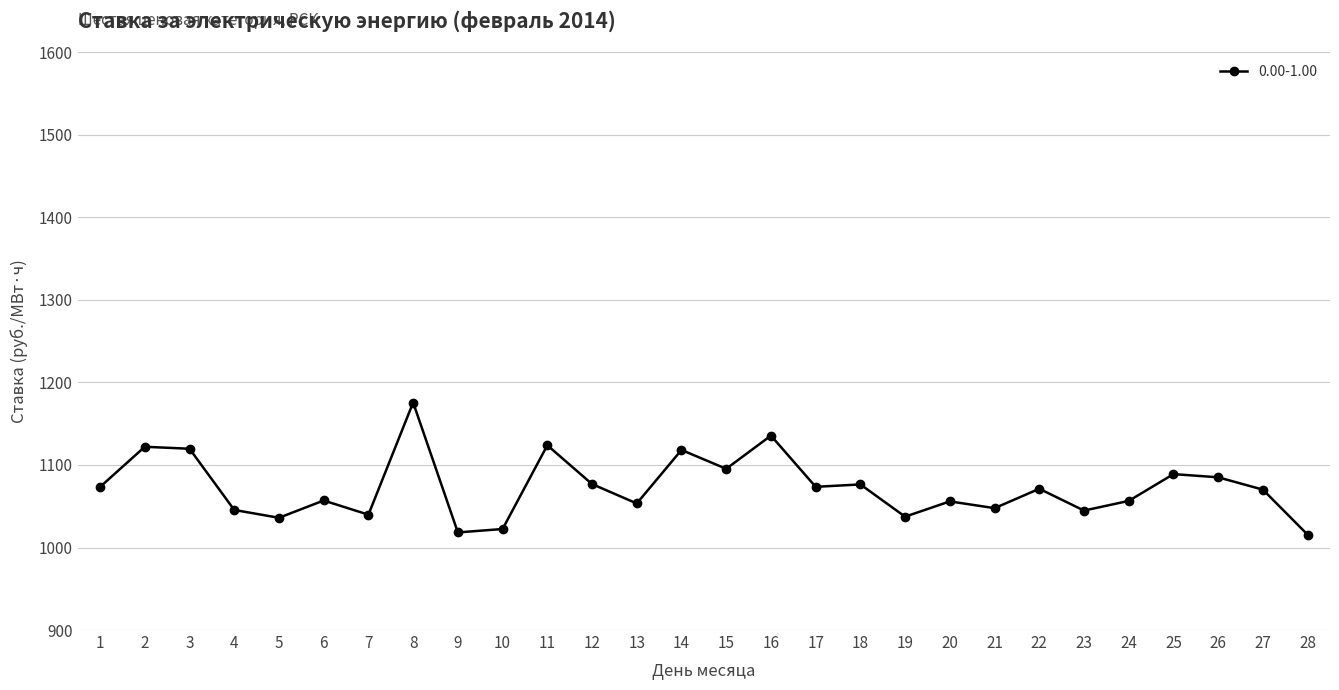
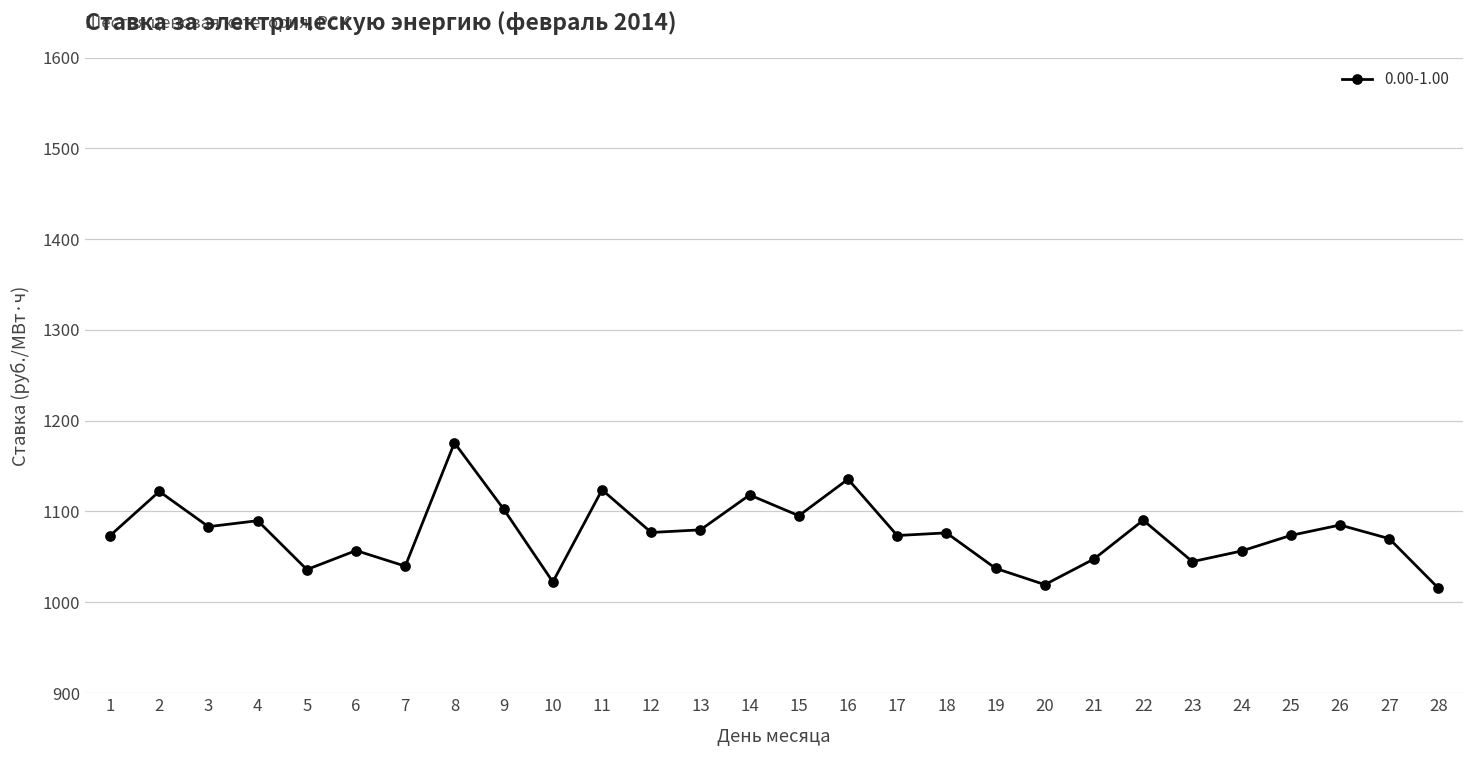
  {
    "1": 1070,
    "2": 1120,
-   "3": 1120,
-   "4": 1050,
+   "3": 1080,
+   "4": 1090,
    "5": 1040,
    "6": 1060,
    "7": 1040,
    "8": 1180,
-   "9": 1020,
+   "9": 1100,
    "10": 1020,
    "11": 1120,
    "12": 1080,
-   "13": 1050,
+   "13": 1080,
    "14": 1120,
    "15": 1100,
    "16": 1140,
    "17": 1070,
    "18": 1080,
    "19": 1040,
-   "20": 1060,
+   "20": 1020,
    "21": 1050,
-   "22": 1070,
+   "22": 1090,
    "23": 1040,
    "24": 1060,
-   "25": 1090,
+   "25": 1070,
    "26": 1090,
    "27": 1070,
    "28": 1020
  }
